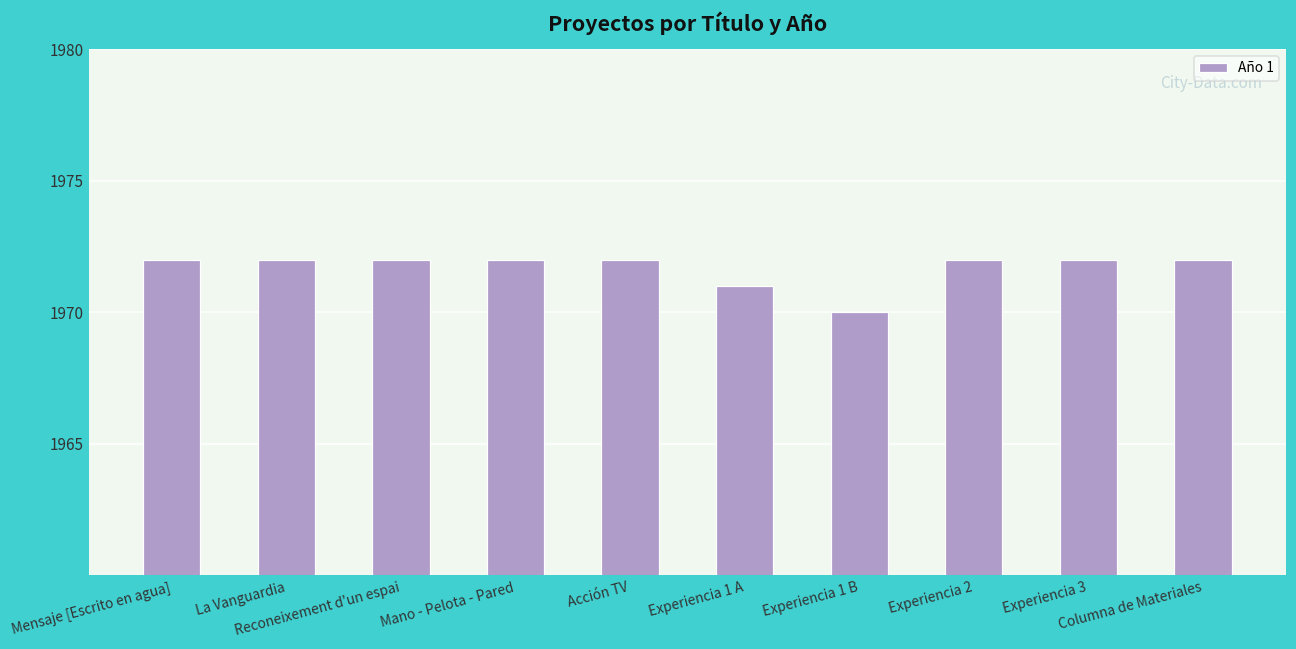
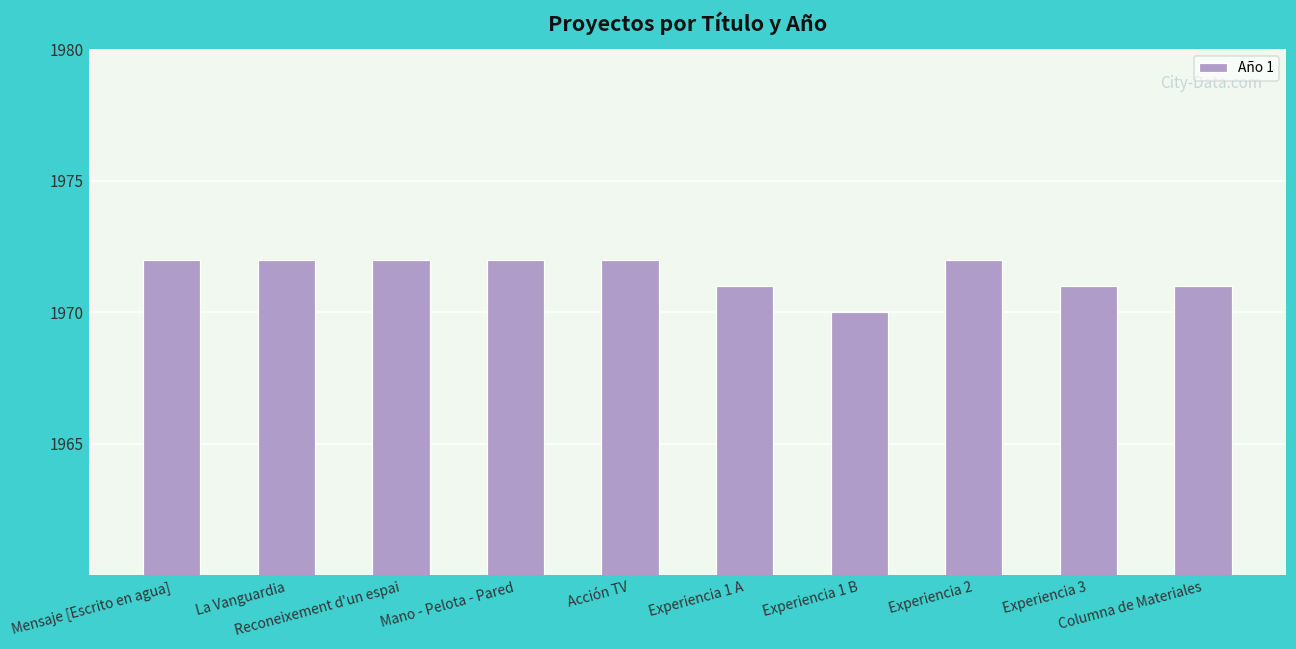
  {
    "Mensaje [Escrito en agua]": 1972,
    "La Vanguardia": 1972,
    "Reconeixement d'un espai": 1972,
    "Mano - Pelota - Pared": 1972,
    "Acción TV": 1972,
    "Experiencia 1 A": 1971,
    "Experiencia 1 B": 1970,
    "Experiencia 2": 1972,
-   "Experiencia 3": 1972,
-   "Columna de Materiales": 1972
+   "Experiencia 3": 1971,
+   "Columna de Materiales": 1971
  }
